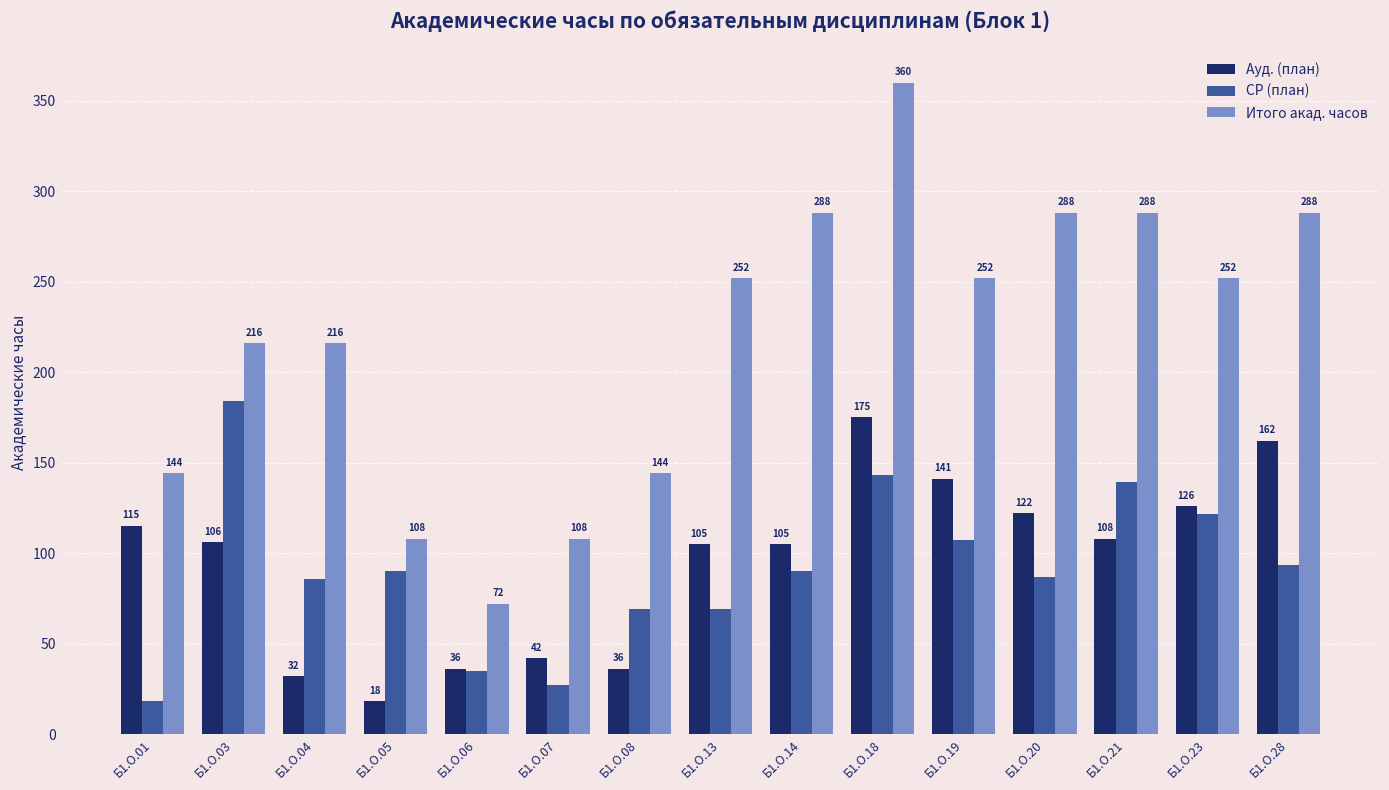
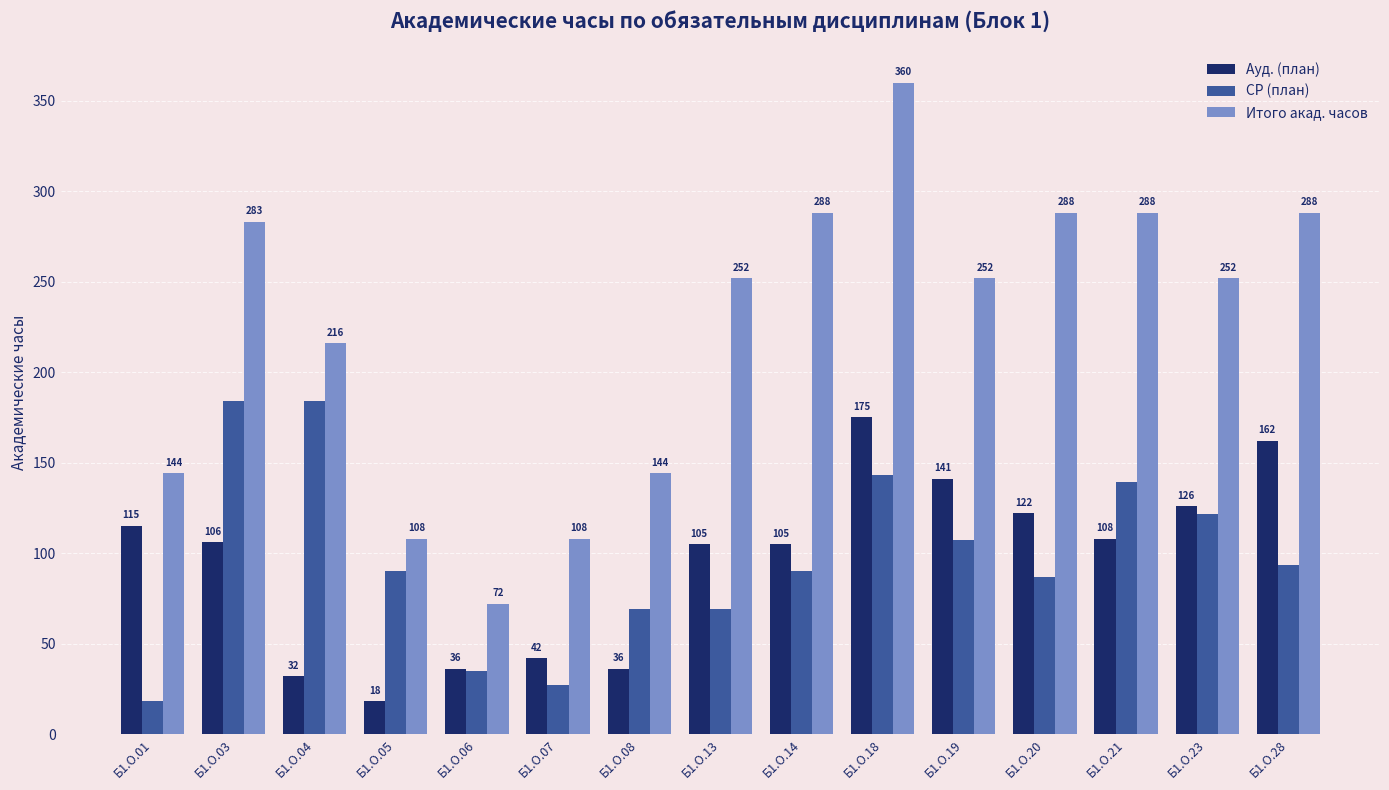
  {
    "Ауд. (план)": {
      "Б1.О.01": 115,
      "Б1.О.03": 106,
      "Б1.О.04": 32,
      "Б1.О.05": 18,
      "Б1.О.06": 36,
      "Б1.О.07": 42,
      "Б1.О.08": 36,
      "Б1.О.13": 105,
      "Б1.О.14": 105,
      "Б1.О.18": 175,
      "Б1.О.19": 141,
      "Б1.О.20": 122,
      "Б1.О.21": 108,
      "Б1.О.23": 126,
      "Б1.О.28": 162
    },
    "СР (план)": {
      "Б1.О.01": 18,
      "Б1.О.03": 184,
-     "Б1.О.04": 86,
+     "Б1.О.04": 184,
      "Б1.О.05": 90,
      "Б1.О.06": 35,
      "Б1.О.07": 27,
      "Б1.О.08": 69,
      "Б1.О.13": 69,
      "Б1.О.14": 90,
      "Б1.О.18": 143,
      "Б1.О.19": 107,
      "Б1.О.20": 87,
      "Б1.О.21": 139,
      "Б1.О.23": 122,
      "Б1.О.28": 93
    },
    "Итого акад. часов": {
      "Б1.О.01": 144,
-     "Б1.О.03": 216,
+     "Б1.О.03": 283,
      "Б1.О.04": 216,
      "Б1.О.05": 108,
      "Б1.О.06": 72,
      "Б1.О.07": 108,
      "Б1.О.08": 144,
      "Б1.О.13": 252,
      "Б1.О.14": 288,
      "Б1.О.18": 360,
      "Б1.О.19": 252,
      "Б1.О.20": 288,
      "Б1.О.21": 288,
      "Б1.О.23": 252,
      "Б1.О.28": 288
    }
  }
